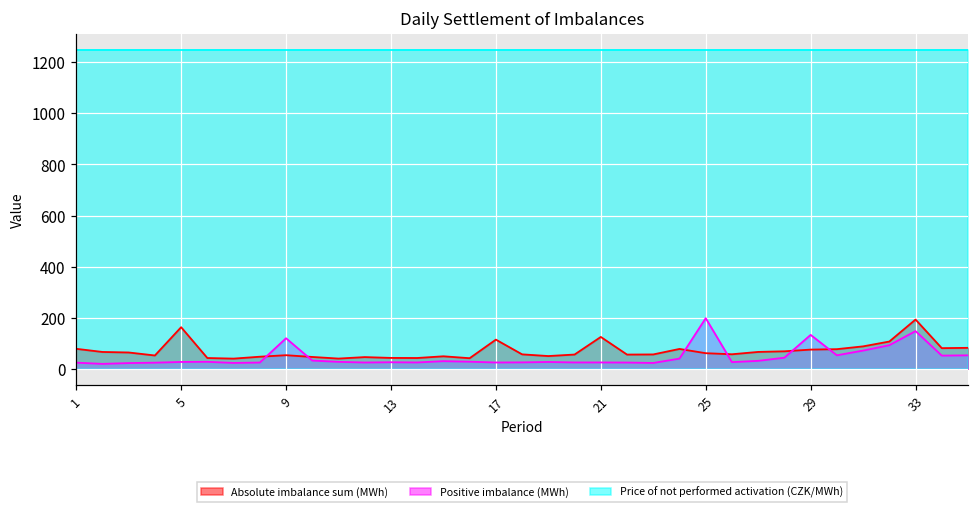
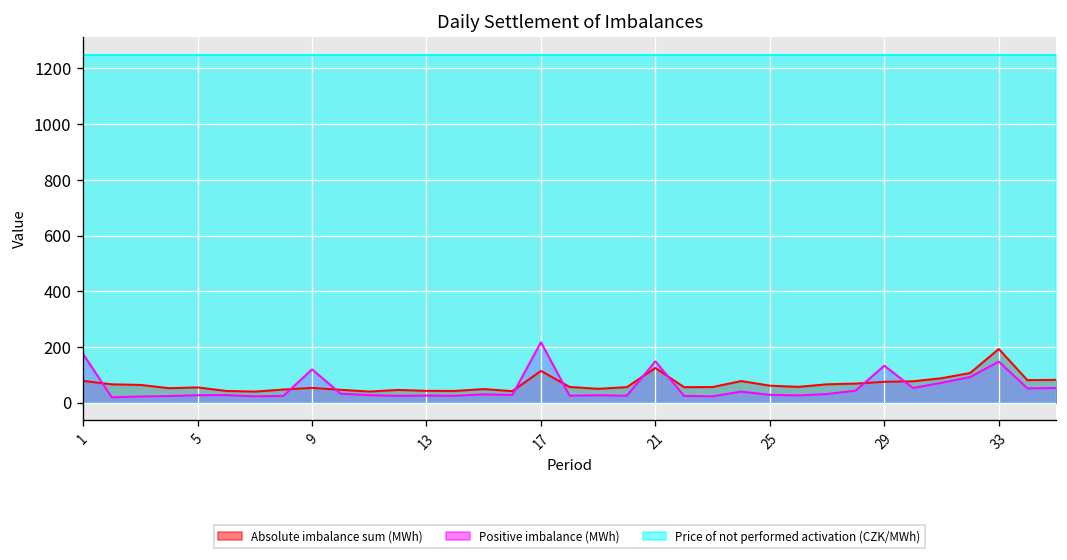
  {
    "Absolute imbalance sum (MWh)": {
      "1": 80,
-     "5": 160,
+     "5": 50,
      "9": 50,
      "13": 40,
      "17": 110,
      "21": 120,
      "25": 60,
      "29": 70,
      "33": 190
    },
    "Positive imbalance (MWh)": {
-     "1": 20,
+     "1": 170,
      "5": 30,
      "9": 120,
      "13": 30,
-     "17": 20,
-     "21": 20,
-     "25": 200,
+     "17": 220,
+     "21": 150,
+     "25": 30,
      "29": 130,
      "33": 150
    },
    "Price of not performed activation (CZK/MWh)": {
      "1": 1250,
      "5": 1250,
      "9": 1250,
      "13": 1250,
      "17": 1250,
      "21": 1250,
      "25": 1250,
      "29": 1250,
      "33": 1250
    }
  }
